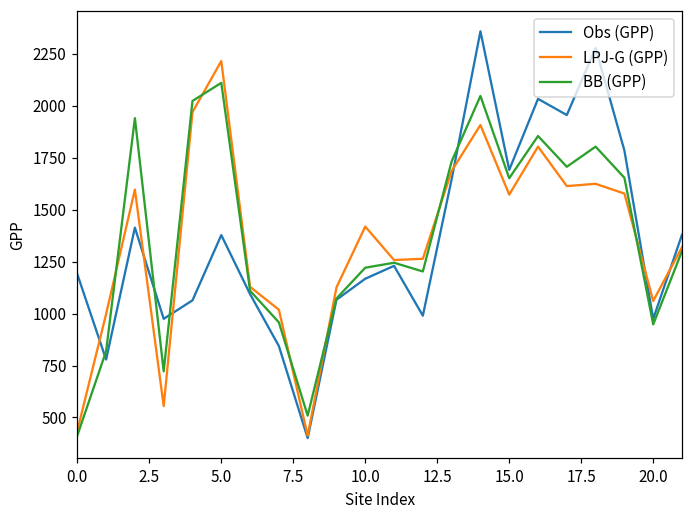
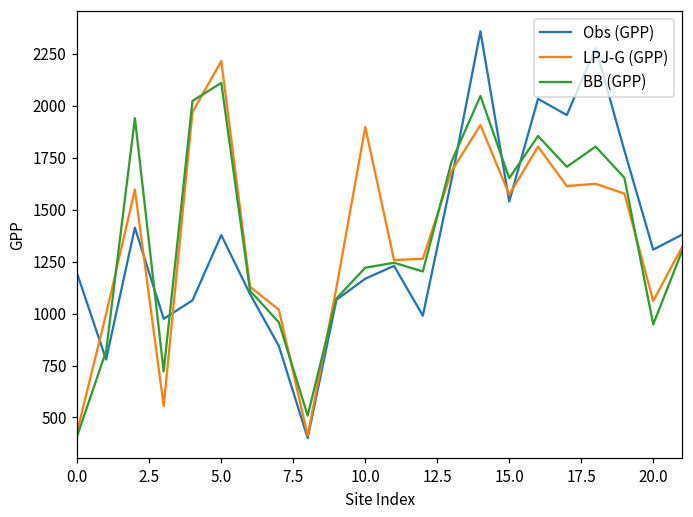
  {
    "Obs (GPP)": {
      "0.0": 1190,
      "5.0": 1380,
      "10.0": 1170,
-     "15.0": 1690,
-     "20.0": 980
+     "15.0": 1540,
+     "20.0": 1310
    },
    "LPJ-G (GPP)": {
      "0.0": 440,
      "5.0": 2220,
-     "10.0": 1420,
+     "10.0": 1900,
      "15.0": 1570,
      "20.0": 1060
    },
    "BB (GPP)": {
      "0.0": 410,
      "5.0": 2110,
      "10.0": 1220,
      "15.0": 1650,
      "20.0": 950
    }
  }
